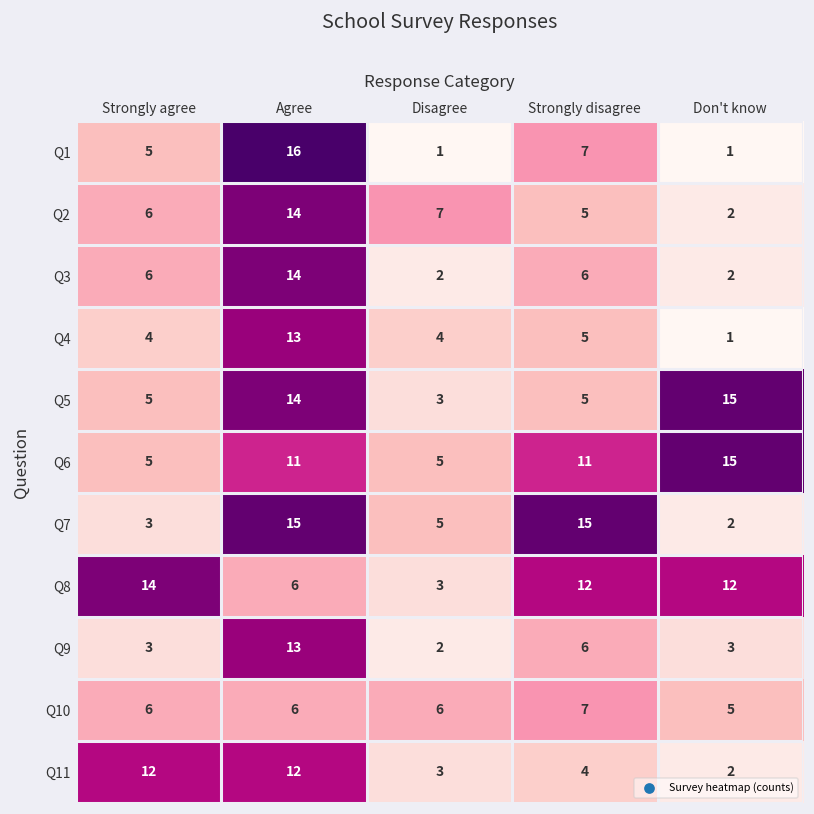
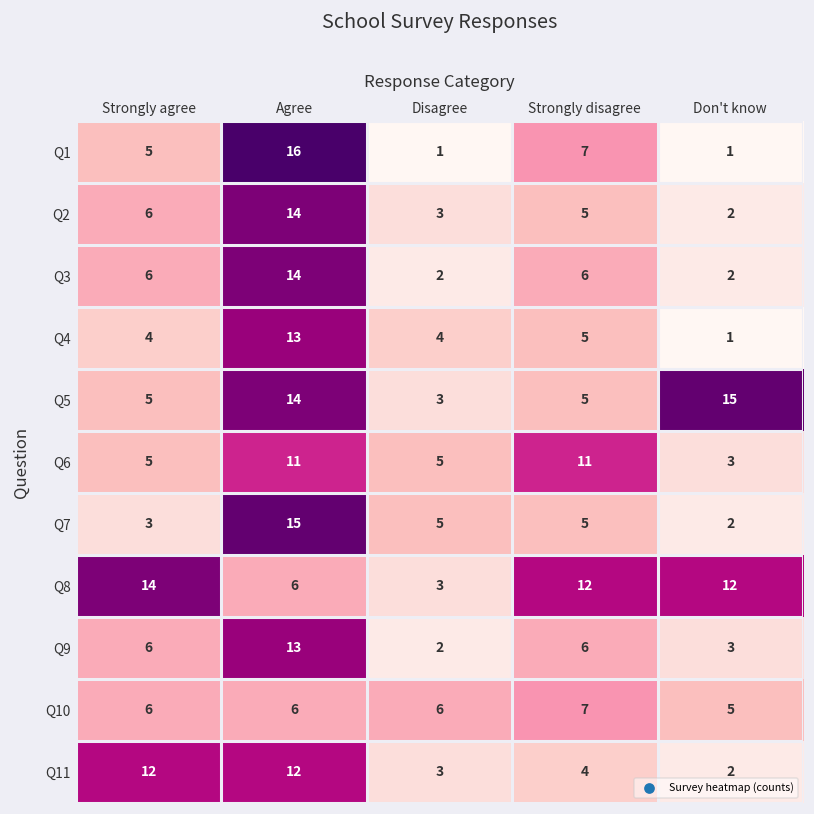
  {
    "Q1": {
      "Strongly agree": 5,
      "Agree": 16,
      "Disagree": 1,
      "Strongly disagree": 7,
      "Don't know": 1
    },
    "Q2": {
      "Strongly agree": 6,
      "Agree": 14,
-     "Disagree": 7,
+     "Disagree": 3,
      "Strongly disagree": 5,
      "Don't know": 2
    },
    "Q3": {
      "Strongly agree": 6,
      "Agree": 14,
      "Disagree": 2,
      "Strongly disagree": 6,
      "Don't know": 2
    },
    "Q4": {
      "Strongly agree": 4,
      "Agree": 13,
      "Disagree": 4,
      "Strongly disagree": 5,
      "Don't know": 1
    },
    "Q5": {
      "Strongly agree": 5,
      "Agree": 14,
      "Disagree": 3,
      "Strongly disagree": 5,
      "Don't know": 15
    },
    "Q6": {
      "Strongly agree": 5,
      "Agree": 11,
      "Disagree": 5,
      "Strongly disagree": 11,
-     "Don't know": 15
+     "Don't know": 3
    },
    "Q7": {
      "Strongly agree": 3,
      "Agree": 15,
      "Disagree": 5,
-     "Strongly disagree": 15,
+     "Strongly disagree": 5,
      "Don't know": 2
    },
    "Q8": {
      "Strongly agree": 14,
      "Agree": 6,
      "Disagree": 3,
      "Strongly disagree": 12,
      "Don't know": 12
    },
    "Q9": {
-     "Strongly agree": 3,
+     "Strongly agree": 6,
      "Agree": 13,
      "Disagree": 2,
      "Strongly disagree": 6,
      "Don't know": 3
    },
    "Q10": {
      "Strongly agree": 6,
      "Agree": 6,
      "Disagree": 6,
      "Strongly disagree": 7,
      "Don't know": 5
    },
    "Q11": {
      "Strongly agree": 12,
      "Agree": 12,
      "Disagree": 3,
      "Strongly disagree": 4
    }
  }
